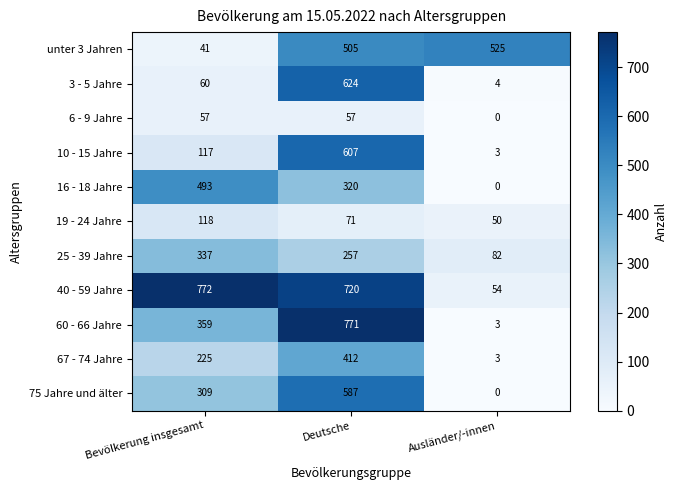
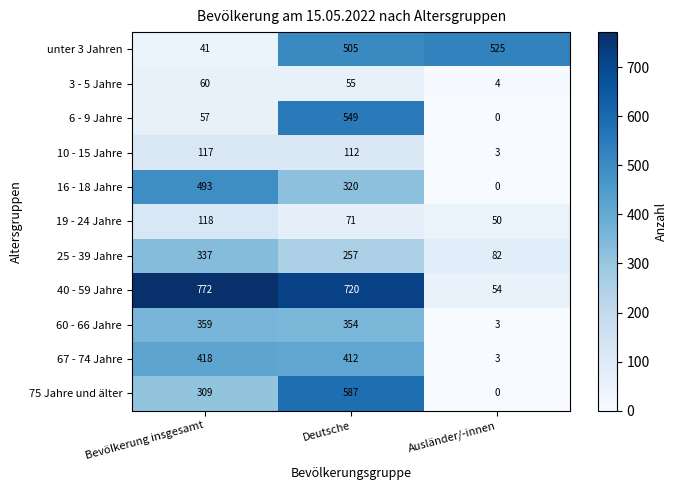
  {
    "unter 3 Jahren": {
      "Bevölkerung insgesamt": 41,
      "Deutsche": 505,
      "Ausländer/-innen": 525
    },
    "3 - 5 Jahre": {
      "Bevölkerung insgesamt": 60,
-     "Deutsche": 624,
+     "Deutsche": 55,
      "Ausländer/-innen": 4
    },
    "6 - 9 Jahre": {
      "Bevölkerung insgesamt": 57,
-     "Deutsche": 57,
+     "Deutsche": 549,
      "Ausländer/-innen": 0
    },
    "10 - 15 Jahre": {
      "Bevölkerung insgesamt": 117,
-     "Deutsche": 607,
+     "Deutsche": 112,
      "Ausländer/-innen": 3
    },
    "16 - 18 Jahre": {
      "Bevölkerung insgesamt": 493,
      "Deutsche": 320,
      "Ausländer/-innen": 0
    },
    "19 - 24 Jahre": {
      "Bevölkerung insgesamt": 118,
      "Deutsche": 71,
      "Ausländer/-innen": 50
    },
    "25 - 39 Jahre": {
      "Bevölkerung insgesamt": 337,
      "Deutsche": 257,
      "Ausländer/-innen": 82
    },
    "40 - 59 Jahre": {
      "Bevölkerung insgesamt": 772,
      "Deutsche": 720,
      "Ausländer/-innen": 54
    },
    "60 - 66 Jahre": {
      "Bevölkerung insgesamt": 359,
-     "Deutsche": 771,
+     "Deutsche": 354,
      "Ausländer/-innen": 3
    },
    "67 - 74 Jahre": {
-     "Bevölkerung insgesamt": 225,
+     "Bevölkerung insgesamt": 418,
      "Deutsche": 412,
      "Ausländer/-innen": 3
    },
    "75 Jahre und älter": {
      "Bevölkerung insgesamt": 309,
      "Deutsche": 587,
      "Ausländer/-innen": 0
    }
  }
